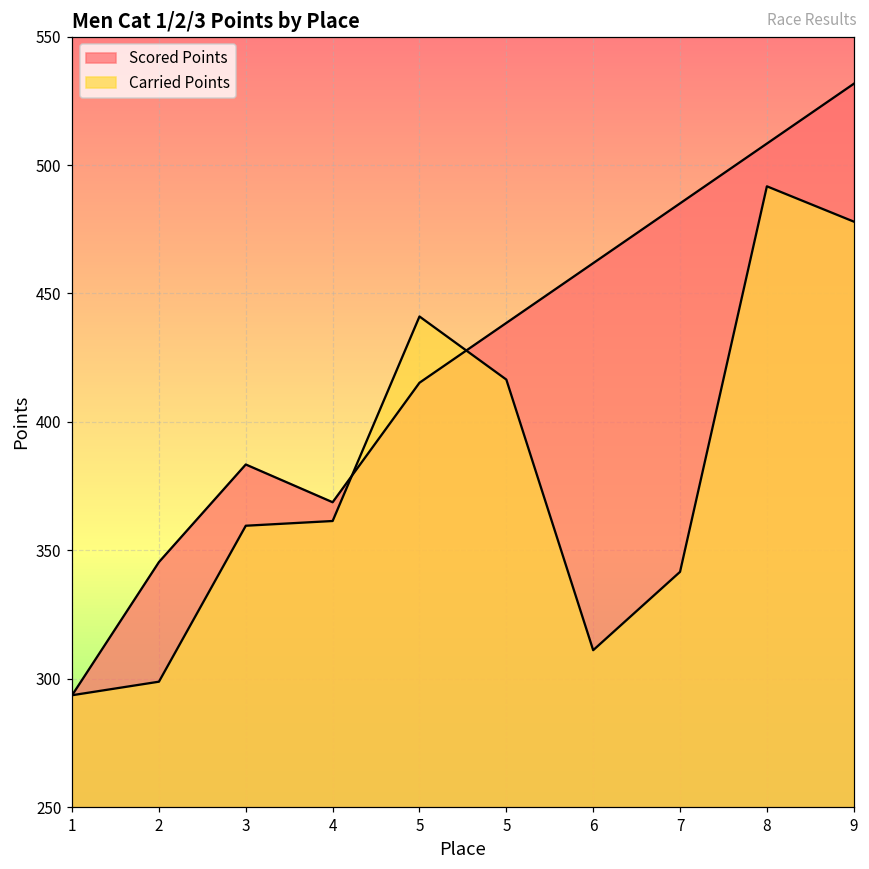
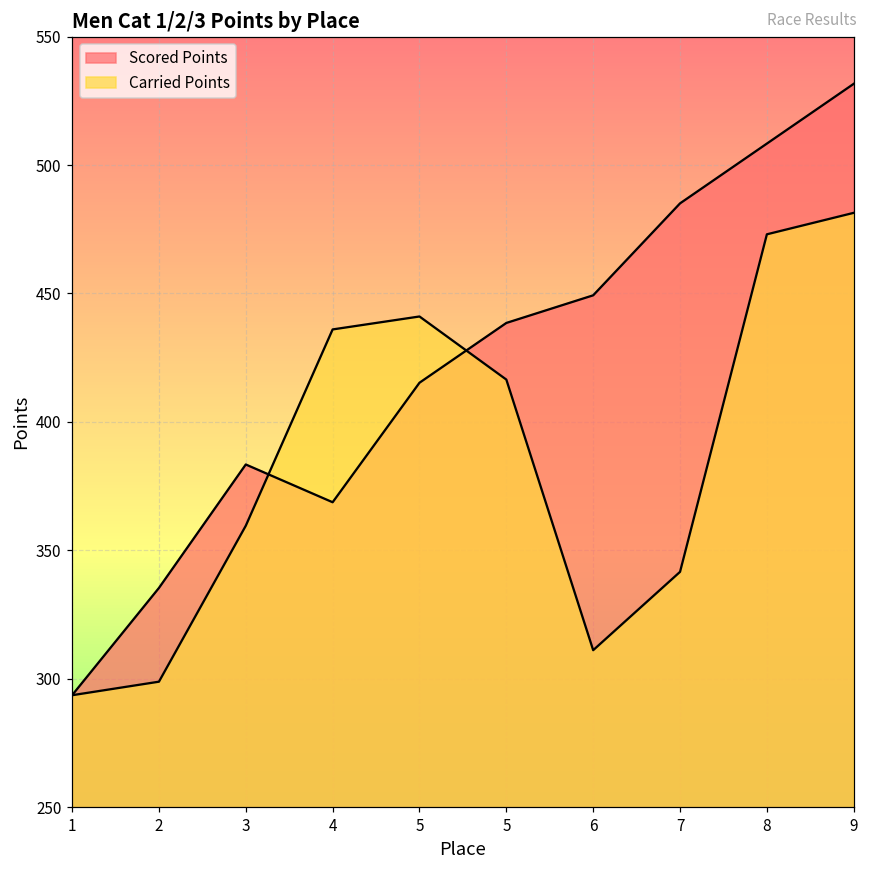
  {
    "Scored Points": {
-     "2": 345,
+     "2": 335,
      "3": 383,
      "4": 369,
-     "6": 462,
+     "6": 449,
      "7": 485,
      "8": 508,
      "9": 532
    },
    "Carried Points": {
      "2": 299,
      "3": 360,
-     "4": 361,
+     "4": 436,
      "6": 311,
      "7": 342,
-     "8": 492,
-     "9": 478
+     "8": 473,
+     "9": 481
    }
  }
